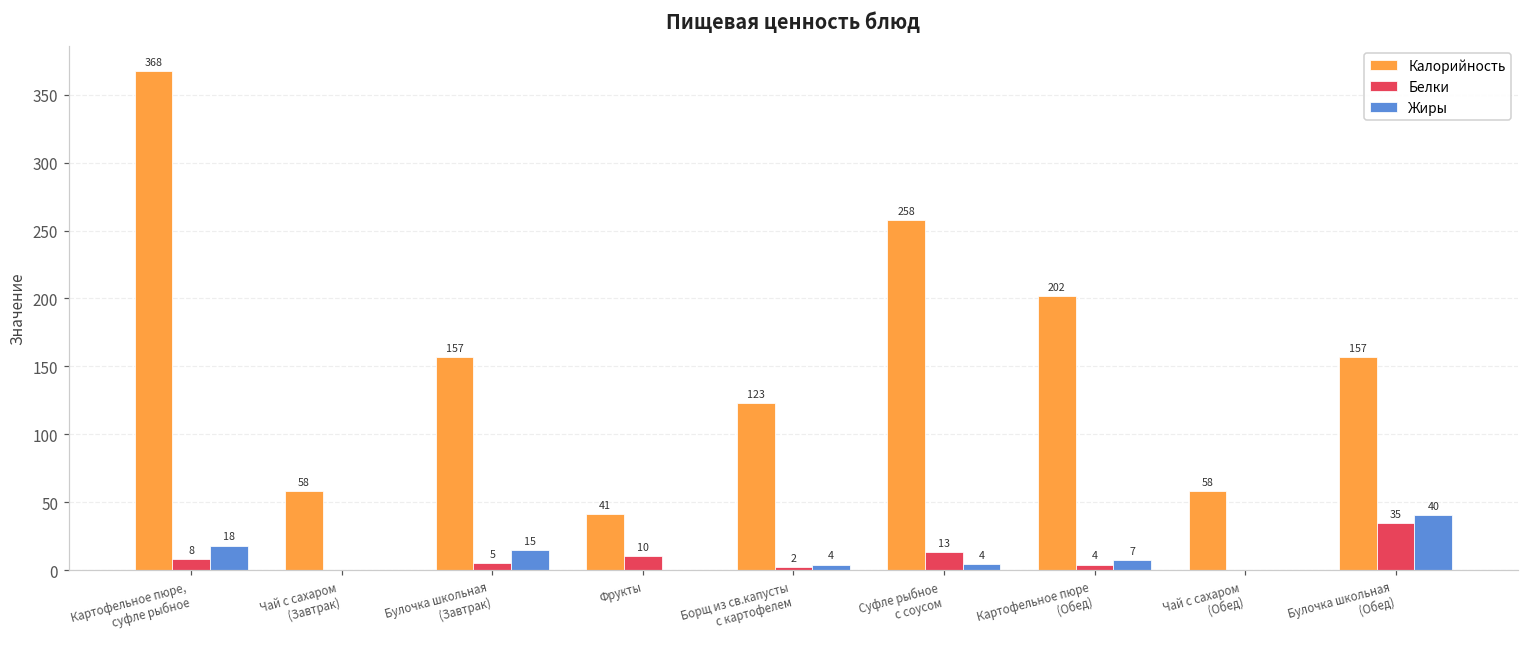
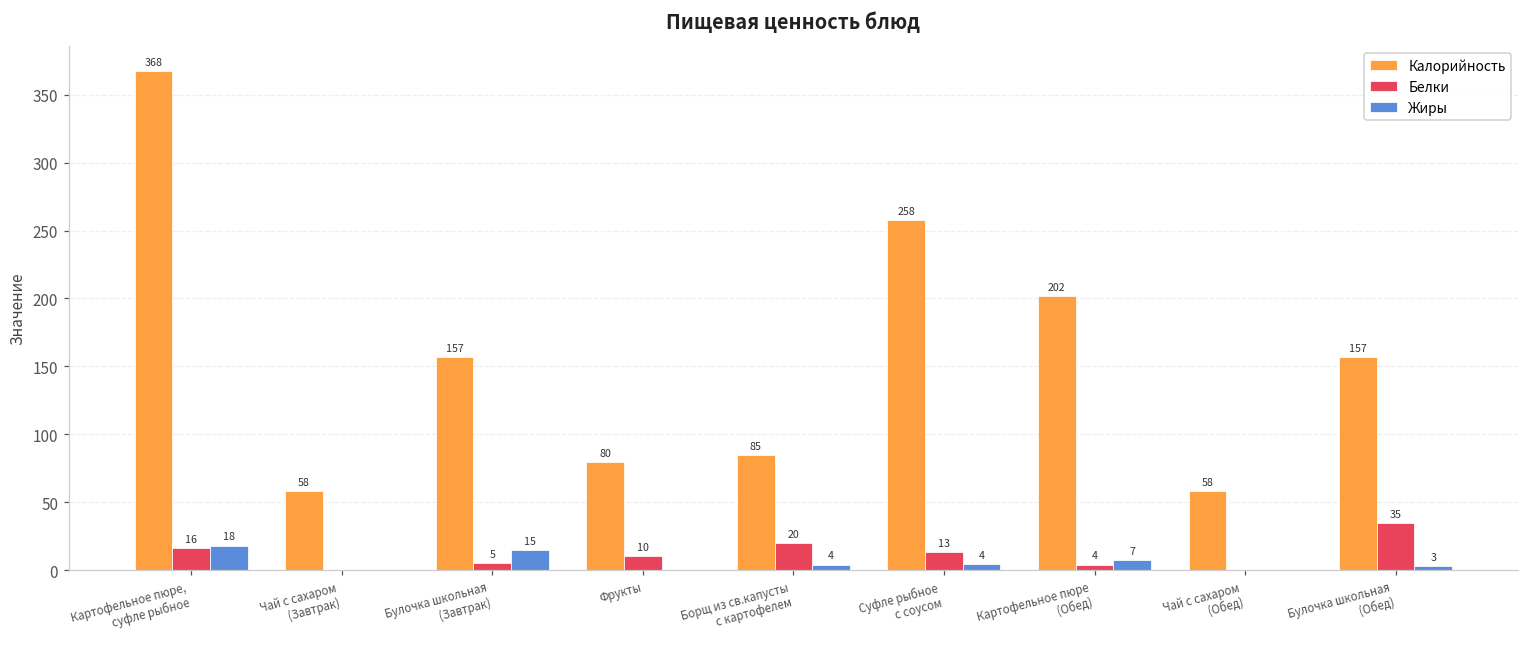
  {
    "Калорийность": {
      "Картофельное пюре, суфле рыбное": 368,
      "Чай с сахаром (Завтрак)": 58,
      "Булочка школьная (Завтрак)": 157,
-     "Фрукты": 41,
-     "Борщ из св.капусты с картофелем": 123,
+     "Фрукты": 80,
+     "Борщ из св.капусты с картофелем": 85,
      "Суфле рыбное с соусом": 258,
      "Картофельное пюре (Обед)": 202,
      "Чай с сахаром (Обед)": 58,
      "Булочка школьная (Обед)": 157
    },
    "Белки": {
-     "Картофельное пюре, суфле рыбное": 8,
+     "Картофельное пюре, суфле рыбное": 16,
      "Булочка школьная (Завтрак)": 5,
      "Фрукты": 10,
-     "Борщ из св.капусты с картофелем": 2,
+     "Борщ из св.капусты с картофелем": 20,
      "Суфле рыбное с соусом": 13,
      "Картофельное пюре (Обед)": 4,
      "Булочка школьная (Обед)": 35
    },
    "Жиры": {
      "Картофельное пюре, суфле рыбное": 18,
      "Булочка школьная (Завтрак)": 15,
      "Борщ из св.капусты с картофелем": 4,
      "Суфле рыбное с соусом": 4,
      "Картофельное пюре (Обед)": 7,
-     "Булочка школьная (Обед)": 40
+     "Булочка школьная (Обед)": 3
    }
  }
